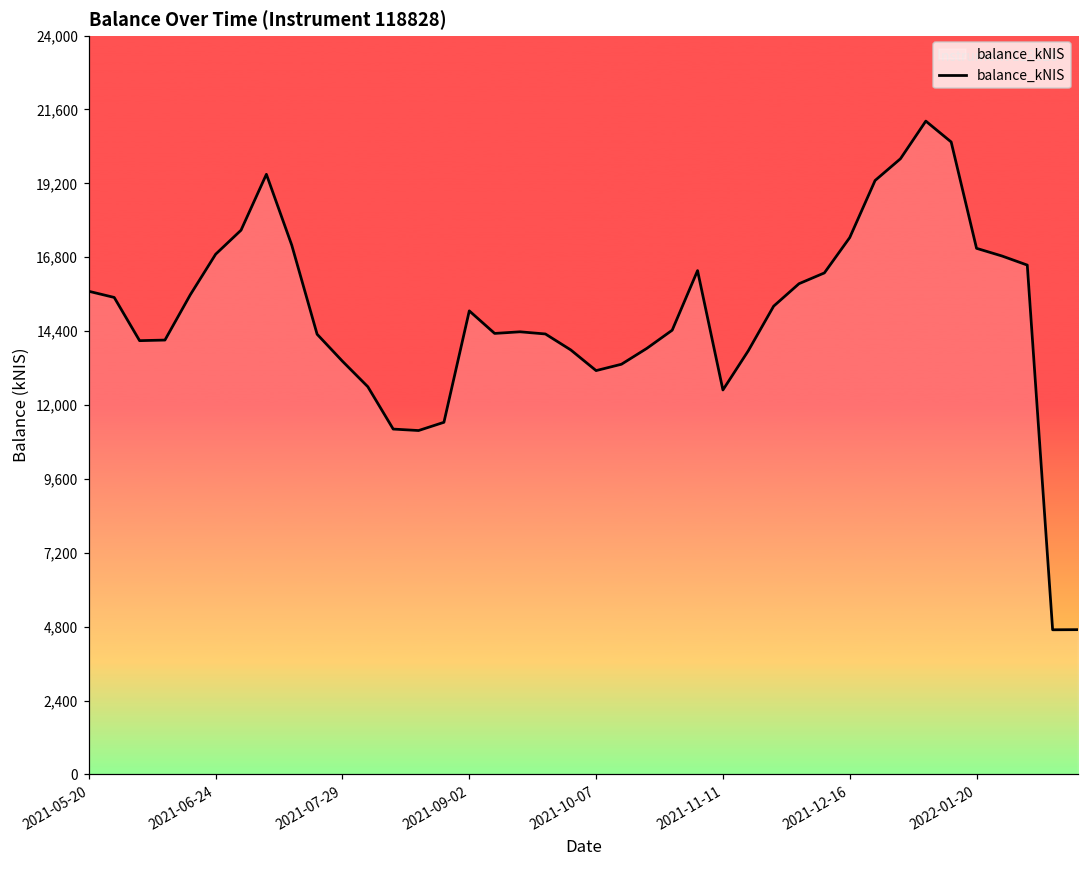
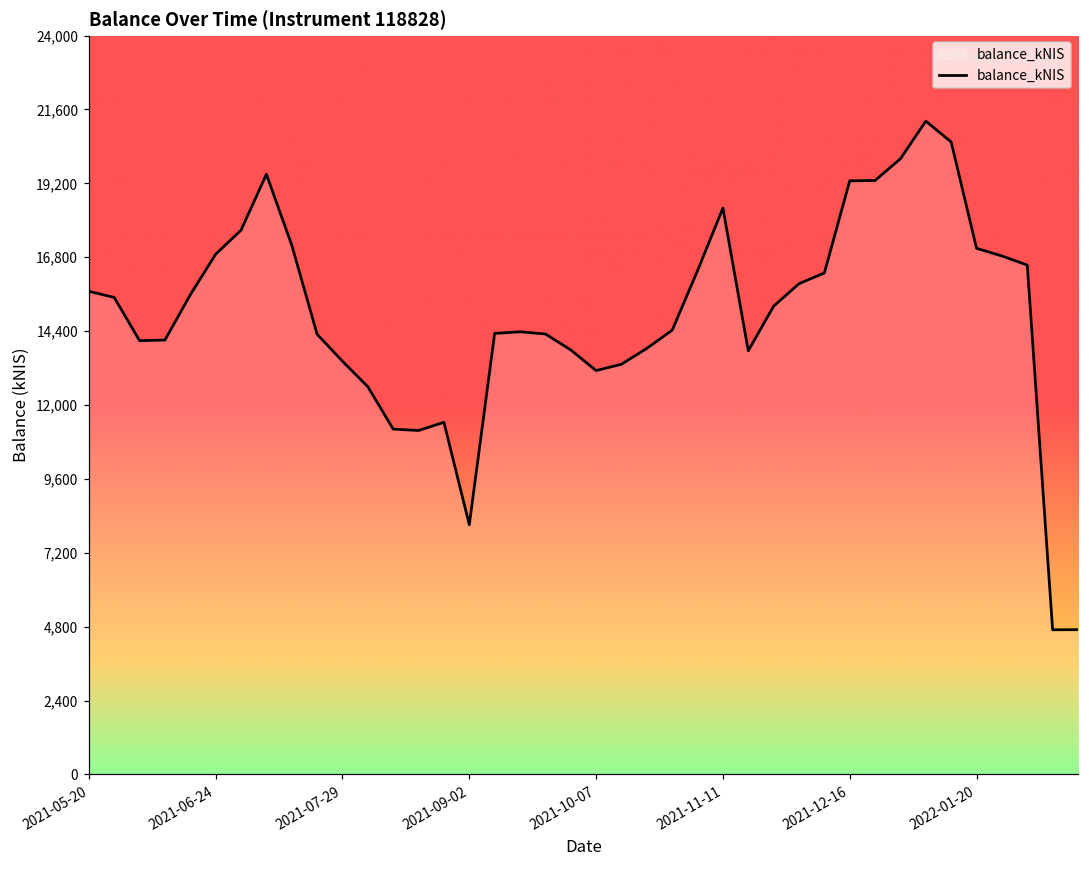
  {
    "2021-05-20": "15,700",
    "2021-06-24": "16,900",
    "2021-07-29": "13,400",
-   "2021-09-02": "15,100",
+   "2021-09-02": "8,100",
    "2021-10-07": "13,100",
-   "2021-11-11": "12,500",
-   "2021-12-16": "17,400",
+   "2021-11-11": "18,400",
+   "2021-12-16": "19,300",
    "2022-01-20": "17,100"
  }
